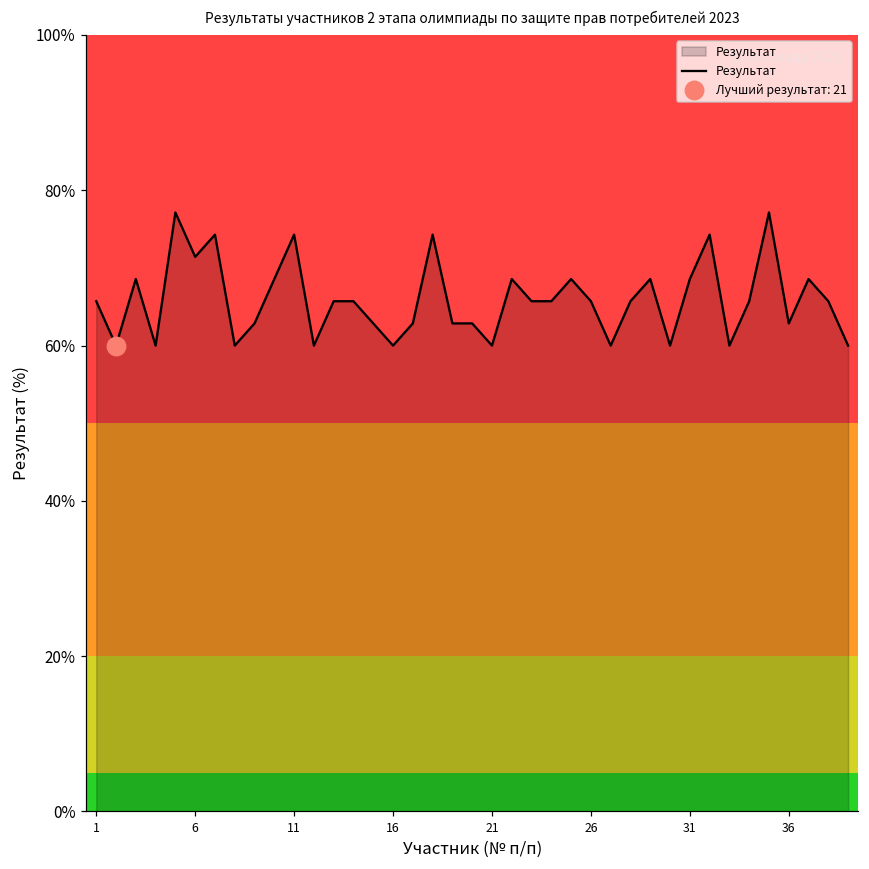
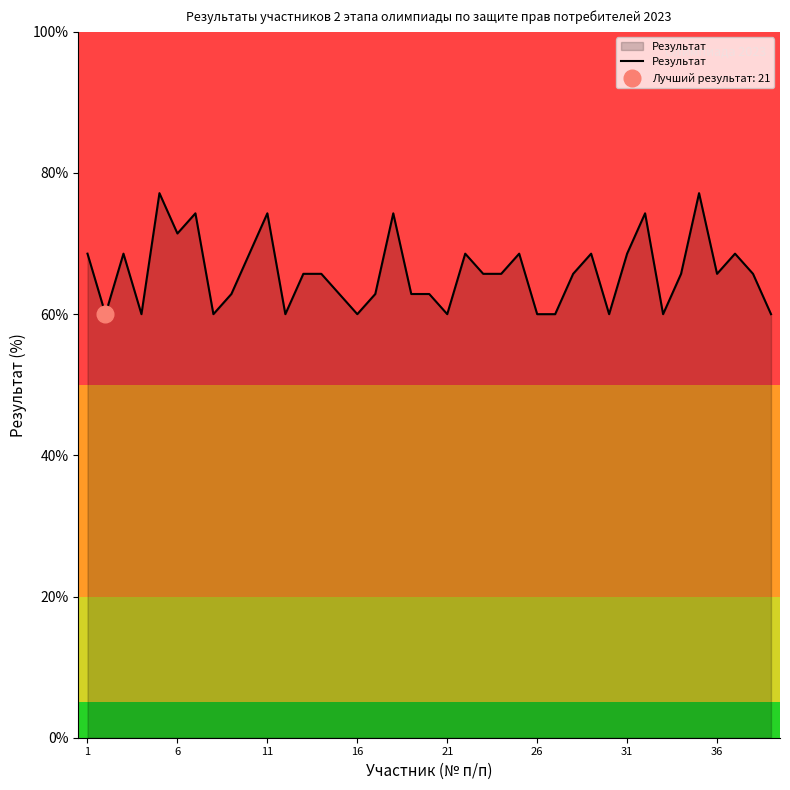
  {
    "Результат": {
-     "1": "66%",
+     "1": "69%",
      "6": "71%",
      "11": "74%",
      "16": "60%",
      "21": "60%",
-     "26": "66%",
+     "26": "60%",
      "31": "69%",
-     "36": "63%"
+     "36": "66%"
    }
  }
